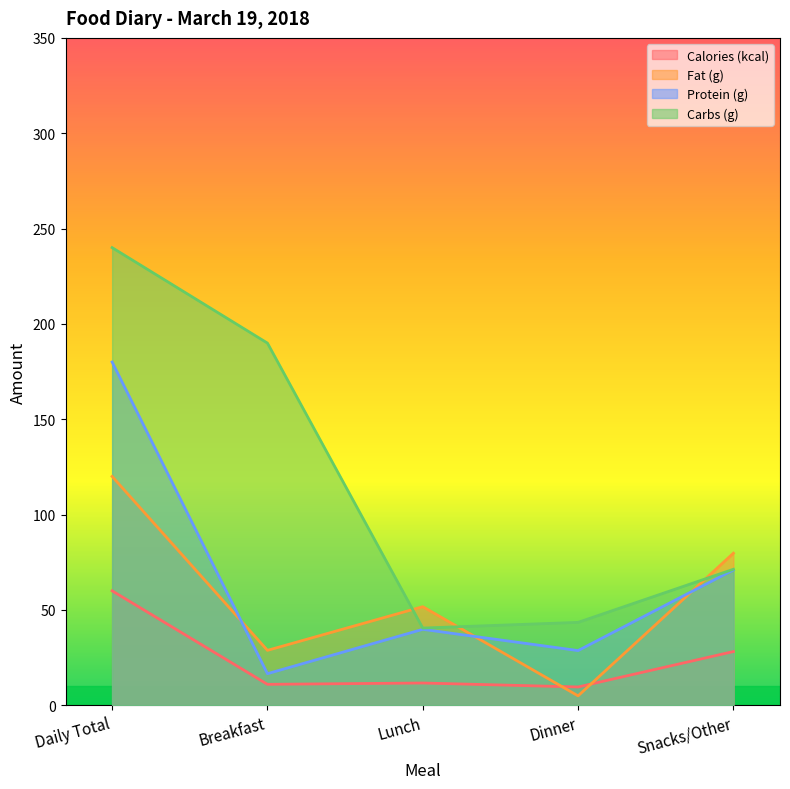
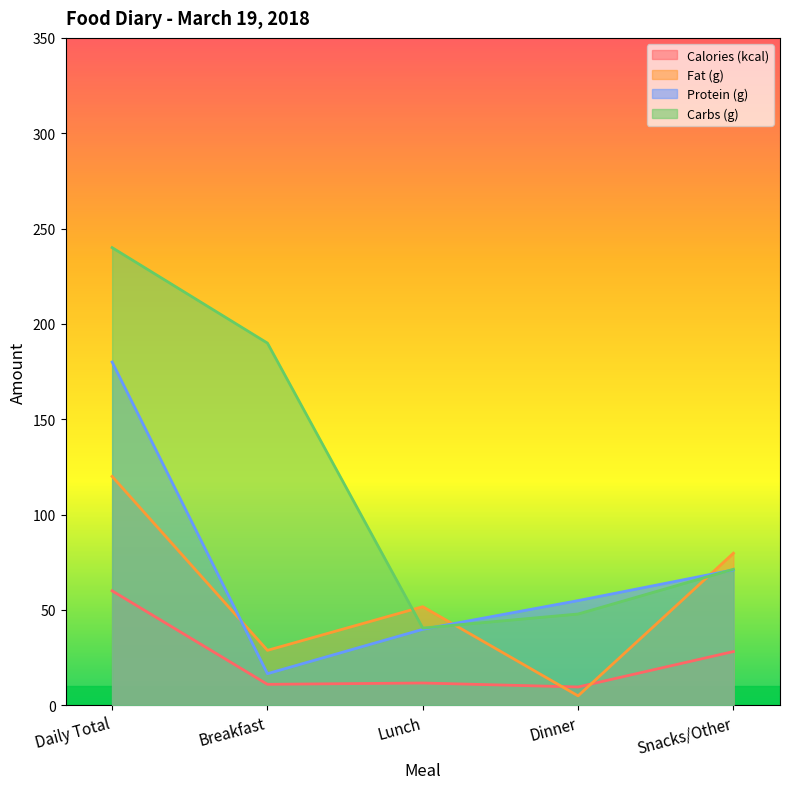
  {
    "Protein (g)": {
      "Daily Total": 180,
      "Breakfast": 17,
-     "Dinner": 29
+     "Dinner": 55
    },
    "Carbs (g)": {
      "Daily Total": 240,
      "Breakfast": 190,
-     "Dinner": 43
+     "Dinner": 48
    }
  }
